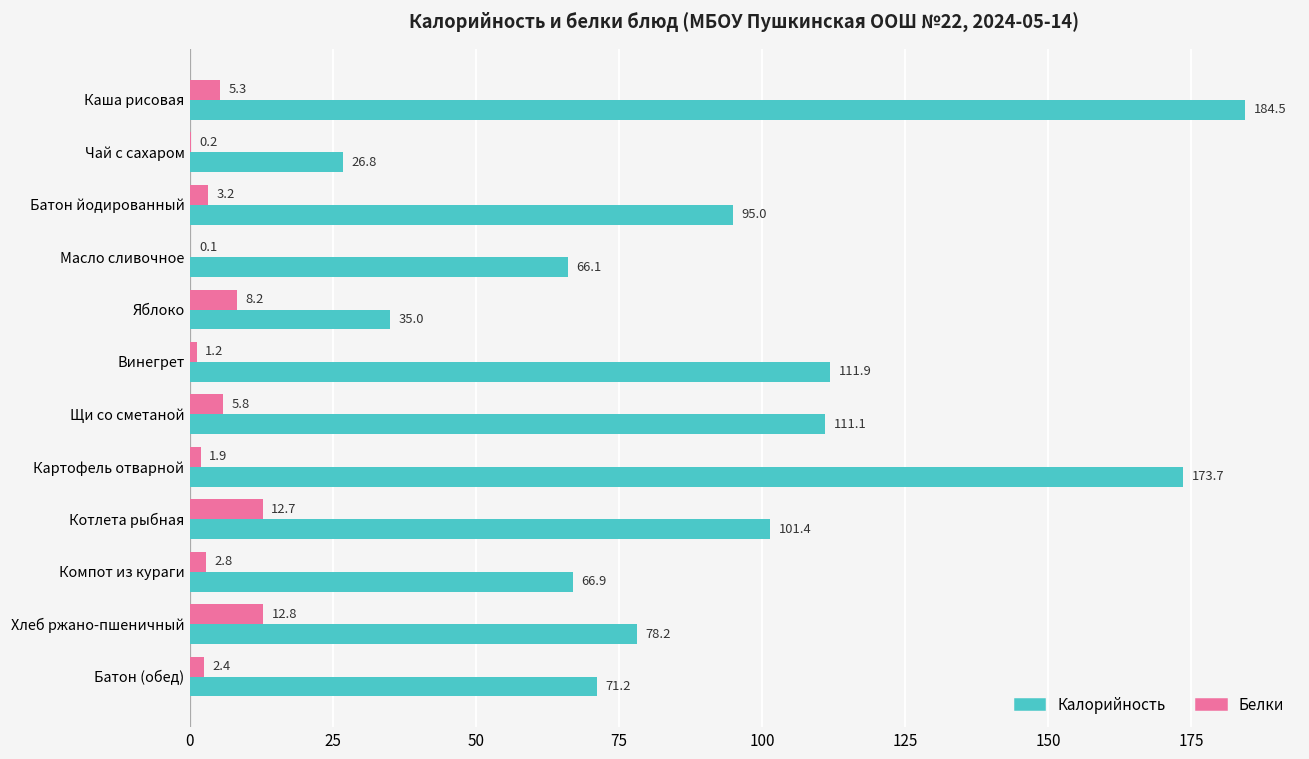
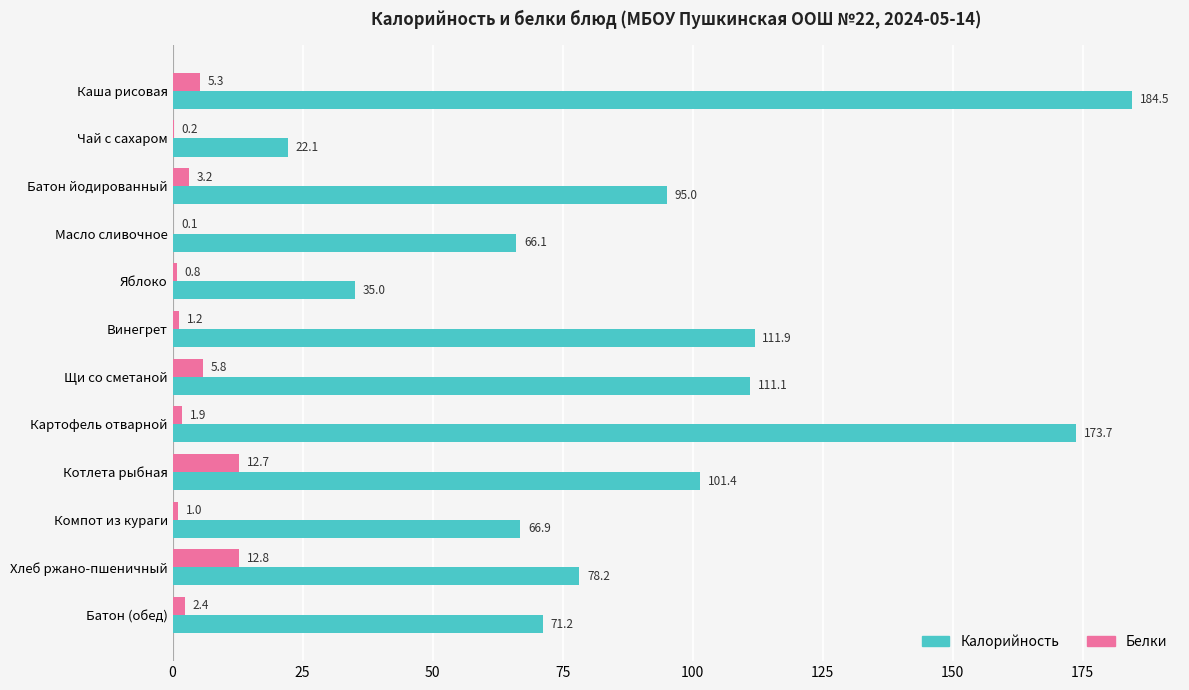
  {
    "Калорийность": {
      "Каша рисовая": 184.5,
-     "Чай с сахаром": 26.8,
+     "Чай с сахаром": 22.1,
      "Батон йодированный": 95.0,
      "Масло сливочное": 66.1,
      "Яблоко": 35.0,
      "Винегрет": 111.9,
      "Щи со сметаной": 111.1,
      "Картофель отварной": 173.7,
      "Котлета рыбная": 101.4,
      "Компот из кураги": 66.9,
      "Хлеб ржано-пшеничный": 78.2,
      "Батон (обед)": 71.2
    },
    "Белки": {
      "Каша рисовая": 5.3,
      "Чай с сахаром": 0.2,
      "Батон йодированный": 3.2,
      "Масло сливочное": 0.1,
-     "Яблоко": 8.2,
+     "Яблоко": 0.8,
      "Винегрет": 1.2,
      "Щи со сметаной": 5.8,
      "Картофель отварной": 1.9,
      "Котлета рыбная": 12.7,
-     "Компот из кураги": 2.8,
+     "Компот из кураги": 1.0,
      "Хлеб ржано-пшеничный": 12.8,
      "Батон (обед)": 2.4
    }
  }
